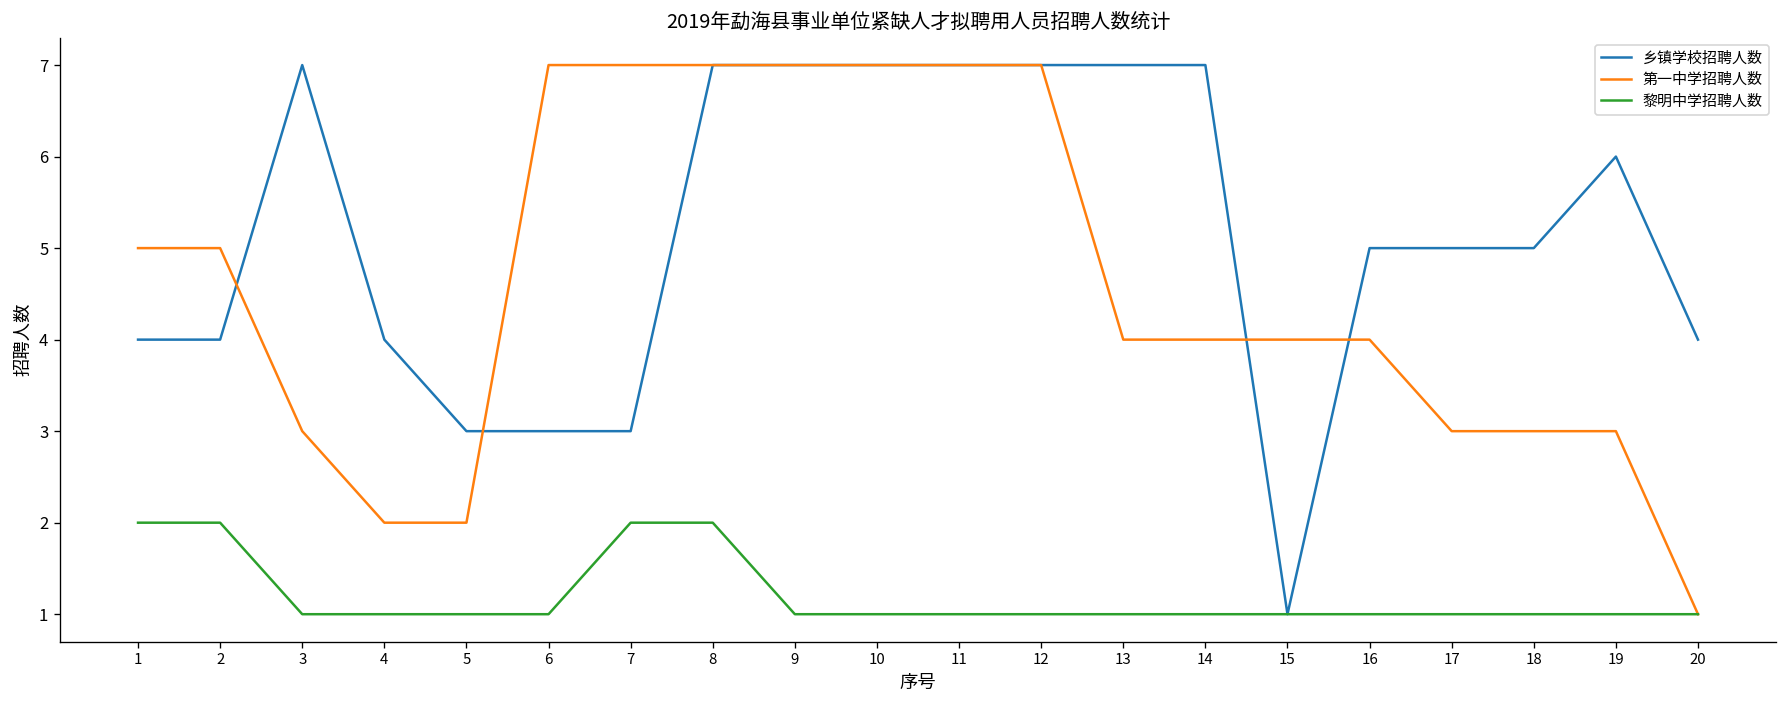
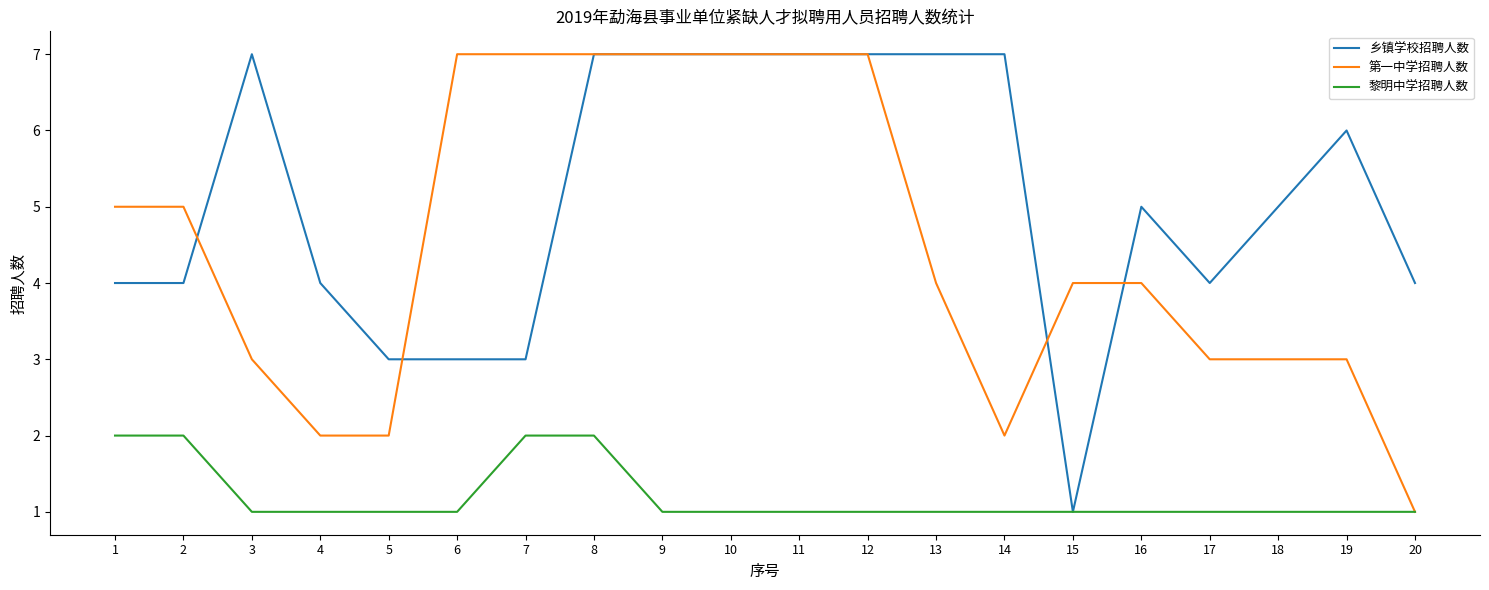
  {
    "乡镇学校招聘人数": {
      "1": 4,
      "2": 4,
      "3": 7,
      "4": 4,
      "5": 3,
      "6": 3,
      "7": 3,
      "13": 7,
      "14": 7,
      "16": 5,
-     "17": 5,
+     "17": 4,
      "18": 5,
      "19": 6,
      "20": 4
    },
    "第一中学招聘人数": {
      "1": 5,
      "2": 5,
      "3": 3,
      "4": 2,
      "5": 2,
      "6": 7,
      "7": 7,
      "13": 4,
-     "14": 4,
+     "14": 2,
      "15": 4,
      "16": 4,
      "17": 3,
      "18": 3,
      "19": 3
    },
    "黎明中学招聘人数": {
      "1": 2,
      "2": 2,
      "3": 1,
      "4": 1,
      "5": 1,
      "6": 1,
      "7": 2,
      "8": 2,
      "9": 1,
      "10": 1,
      "11": 1,
      "12": 1,
      "13": 1,
      "14": 1,
      "16": 1,
      "17": 1,
      "18": 1,
      "19": 1
    }
  }
